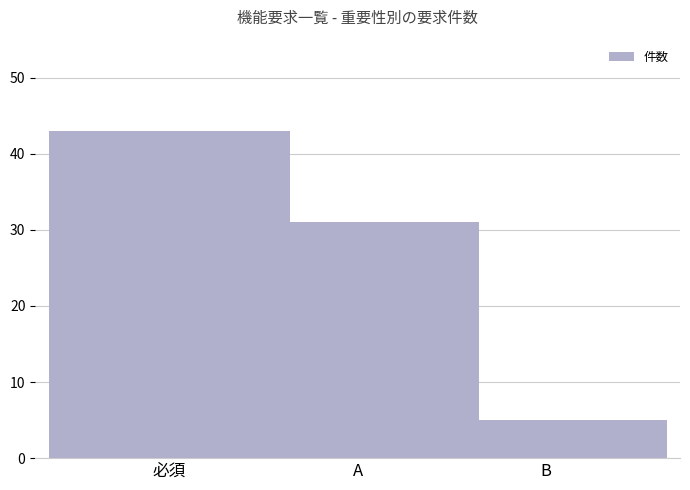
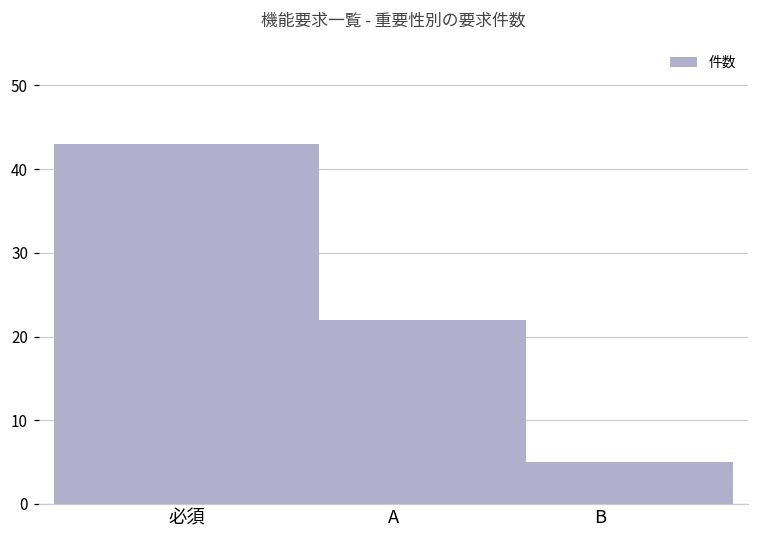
  {
    "必須": 43,
-   "A": 31,
+   "A": 22,
    "B": 5
  }
